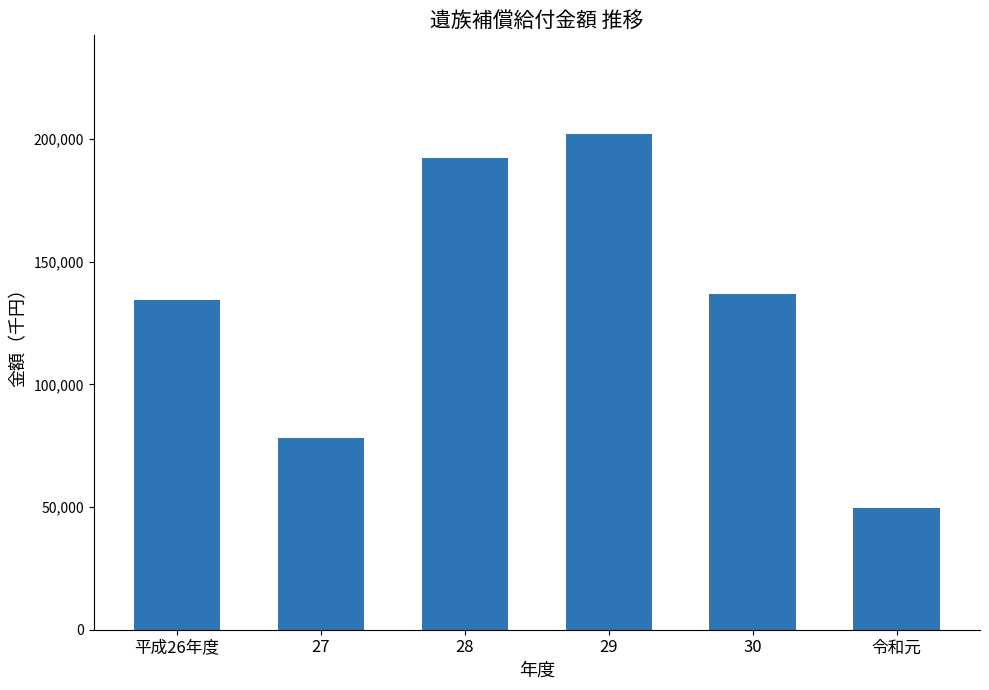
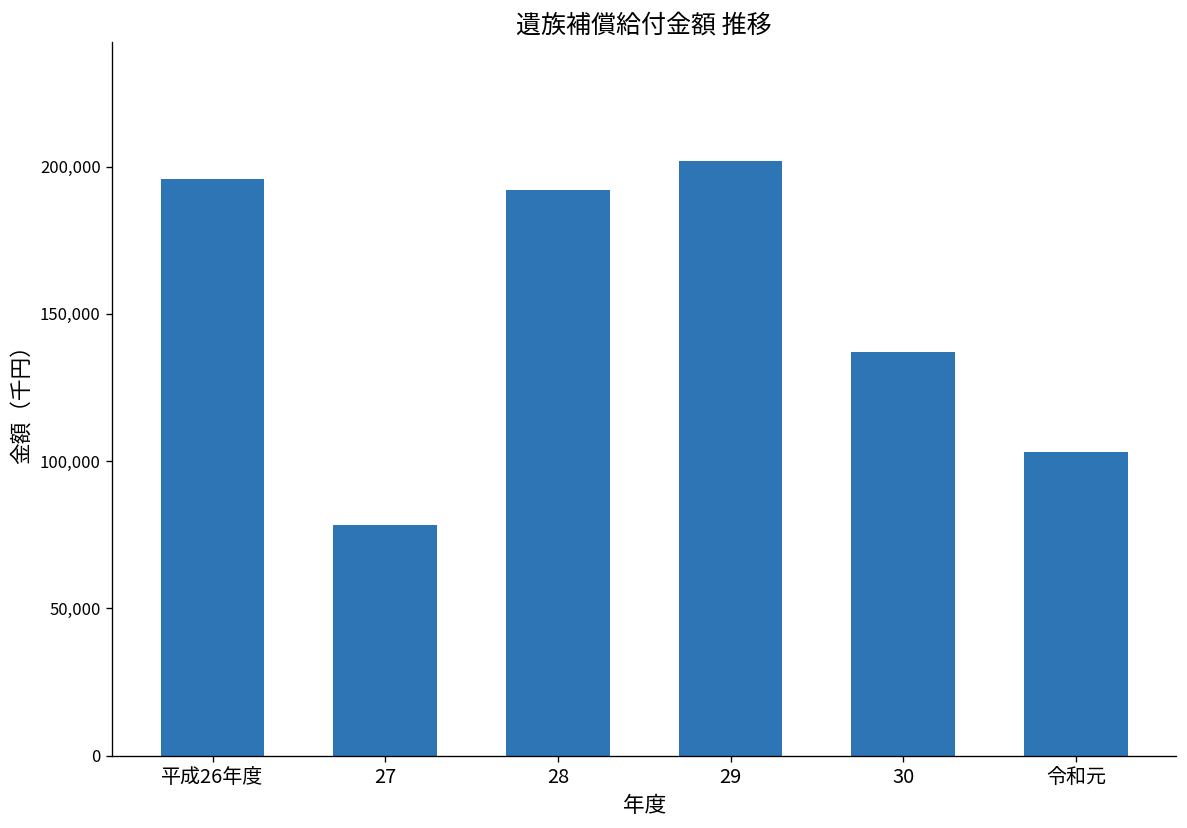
  {
-   "平成26年度": "134,000",
+   "平成26年度": "196,000",
    "27": "78,000",
    "28": "192,000",
    "29": "202,000",
    "30": "137,000",
-   "令和元": "50,000"
+   "令和元": "103,000"
  }
